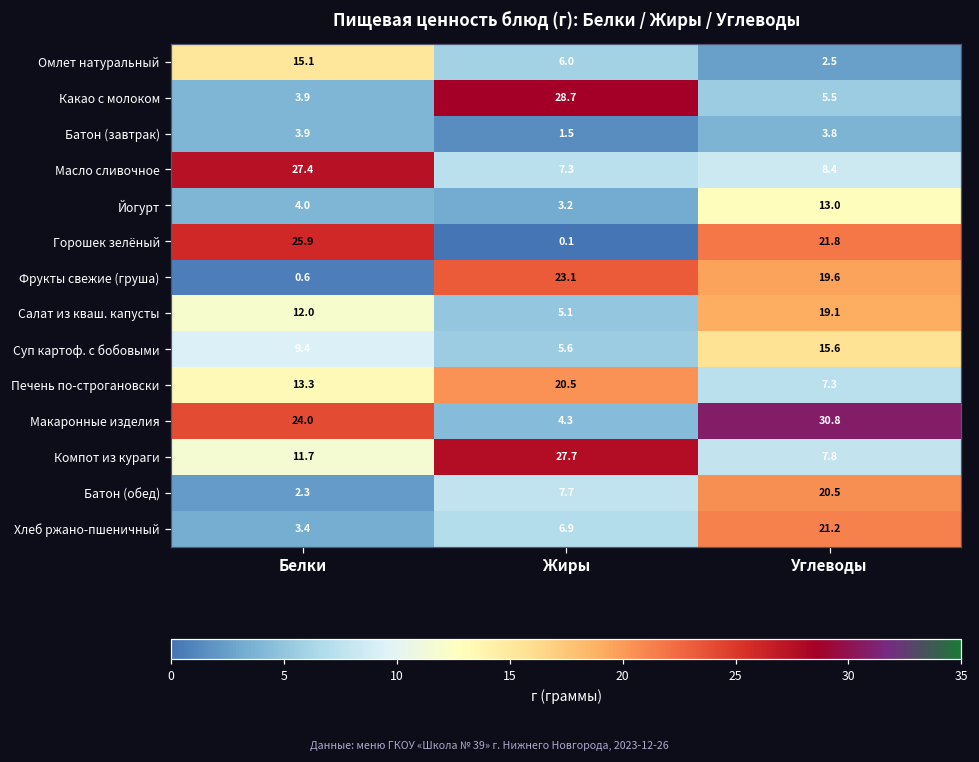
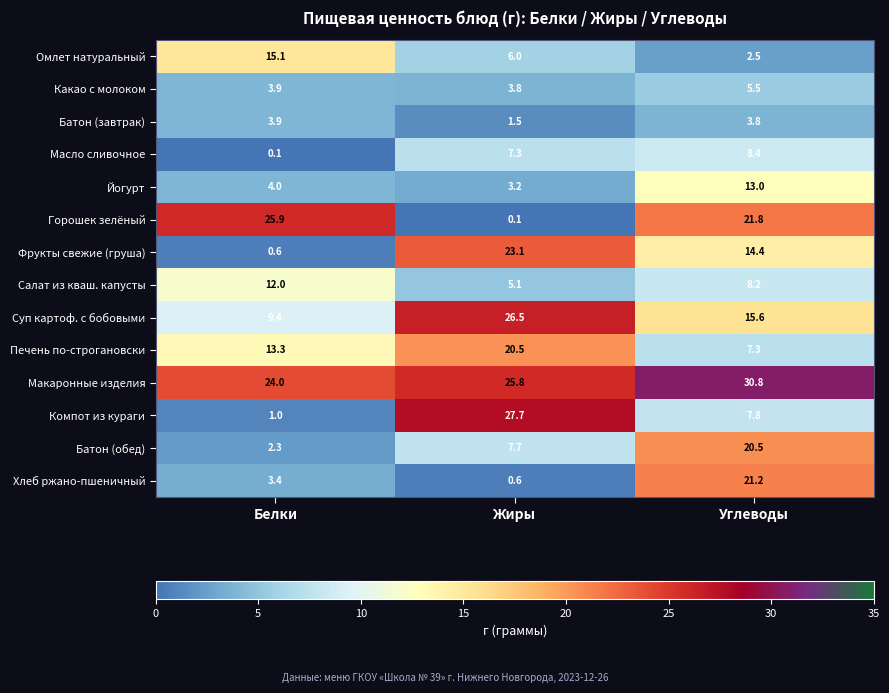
  {
    "Омлет натуральный": {
      "Белки": 15.1,
      "Жиры": 6.0,
      "Углеводы": 2.5
    },
    "Какао с молоком": {
      "Белки": 3.9,
-     "Жиры": 28.7,
+     "Жиры": 3.8,
      "Углеводы": 5.5
    },
    "Батон (завтрак)": {
      "Белки": 3.9,
      "Жиры": 1.5,
      "Углеводы": 3.8
    },
    "Масло сливочное": {
-     "Белки": 27.4,
+     "Белки": 0.1,
      "Жиры": 7.3,
      "Углеводы": 8.4
    },
    "Йогурт": {
      "Белки": 4.0,
      "Жиры": 3.2,
      "Углеводы": 13.0
    },
    "Горошек зелёный": {
      "Белки": 25.9,
      "Жиры": 0.1,
      "Углеводы": 21.8
    },
    "Фрукты свежие (груша)": {
      "Белки": 0.6,
      "Жиры": 23.1,
-     "Углеводы": 19.6
+     "Углеводы": 14.4
    },
    "Салат из кваш. капусты": {
      "Белки": 12.0,
      "Жиры": 5.1,
-     "Углеводы": 19.1
+     "Углеводы": 8.2
    },
    "Суп картоф. с бобовыми": {
-     "Жиры": 5.6,
+     "Жиры": 26.5,
      "Углеводы": 15.6
    },
    "Печень по-строгановски": {
      "Белки": 13.3,
      "Жиры": 20.5,
      "Углеводы": 7.3
    },
    "Макаронные изделия": {
      "Белки": 24.0,
-     "Жиры": 4.3,
+     "Жиры": 25.8,
      "Углеводы": 30.8
    },
    "Компот из кураги": {
-     "Белки": 11.7,
+     "Белки": 1.0,
      "Жиры": 27.7,
      "Углеводы": 7.8
    },
    "Батон (обед)": {
      "Белки": 2.3,
      "Жиры": 7.7,
      "Углеводы": 20.5
    },
    "Хлеб ржано-пшеничный": {
      "Белки": 3.4,
-     "Жиры": 6.9,
+     "Жиры": 0.6,
      "Углеводы": 21.2
    }
  }
